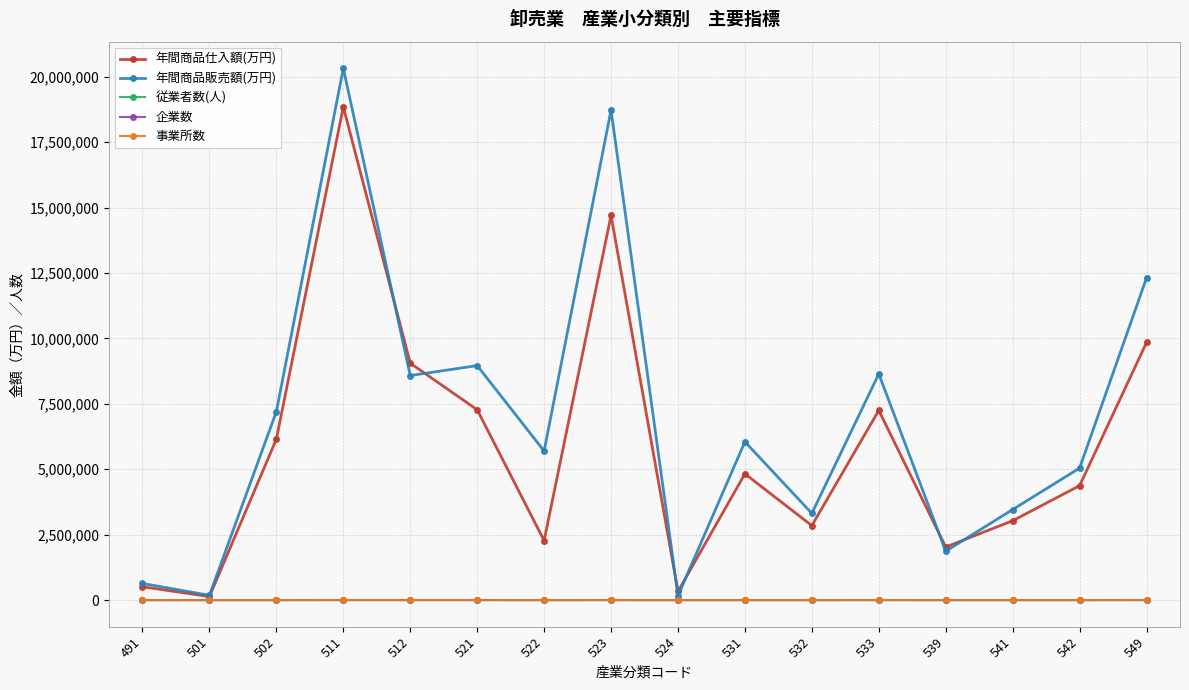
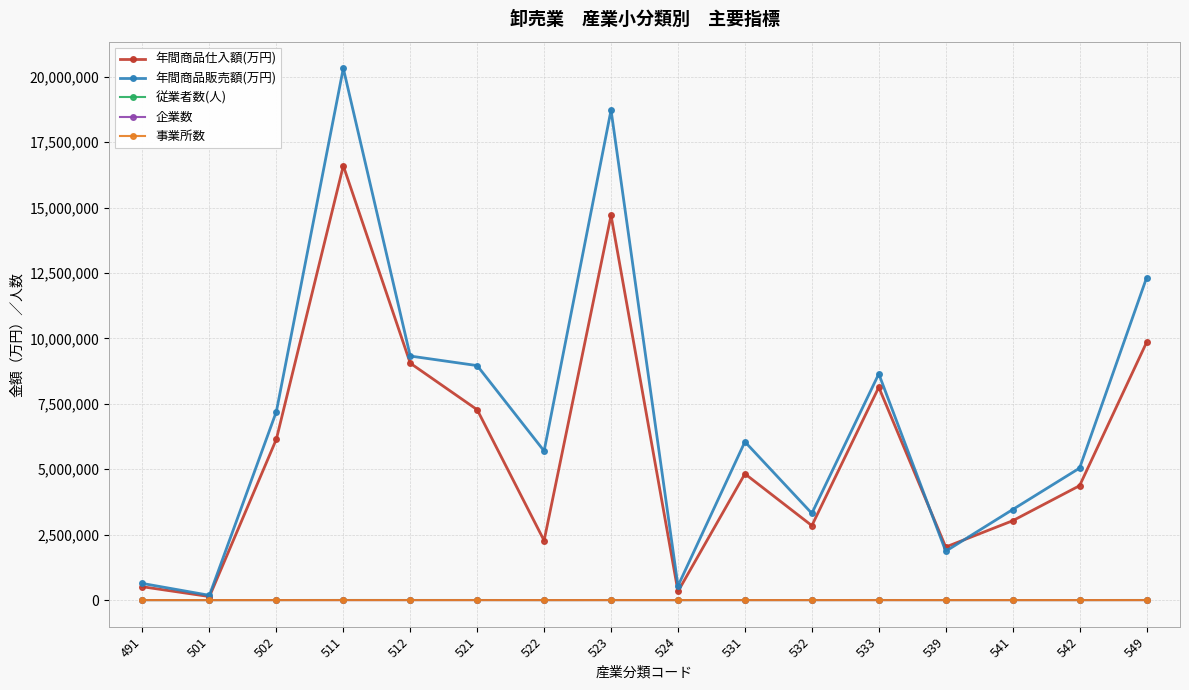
  {
    "年間商品仕入額(万円)": {
      "491": "500,000",
      "502": "6,200,000",
-     "511": "18,900,000",
+     "511": "16,600,000",
      "512": "9,100,000",
      "521": "7,300,000",
      "522": "2,300,000",
      "523": "14,700,000",
      "524": "300,000",
      "531": "4,800,000",
      "532": "2,800,000",
-     "533": "7,300,000",
+     "533": "8,100,000",
      "539": "2,000,000",
      "541": "3,000,000",
      "542": "4,400,000",
      "549": "9,800,000"
    },
    "年間商品販売額(万円)": {
      "491": "600,000",
      "502": "7,200,000",
      "511": "20,300,000",
-     "512": "8,600,000",
+     "512": "9,300,000",
      "521": "9,000,000",
      "522": "5,700,000",
      "523": "18,700,000",
-     "524": "200,000",
+     "524": "500,000",
      "531": "6,100,000",
      "532": "3,300,000",
      "533": "8,600,000",
      "539": "1,900,000",
      "541": "3,500,000",
      "542": "5,000,000",
      "549": "12,300,000"
    },
    "事業所数": {
      "491": "0",
      "501": "0",
      "502": "0",
      "511": "0",
      "512": "0",
      "521": "0",
      "522": "0",
      "523": "0",
      "524": "0",
      "531": "0",
      "532": "0",
      "533": "0",
      "539": "0",
      "541": "0",
      "542": "0",
      "549": "0"
    }
  }
